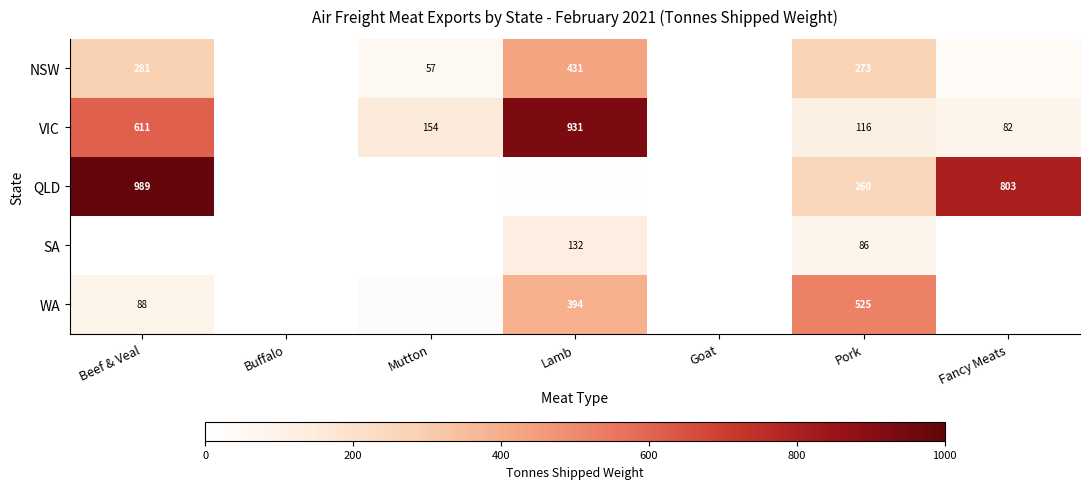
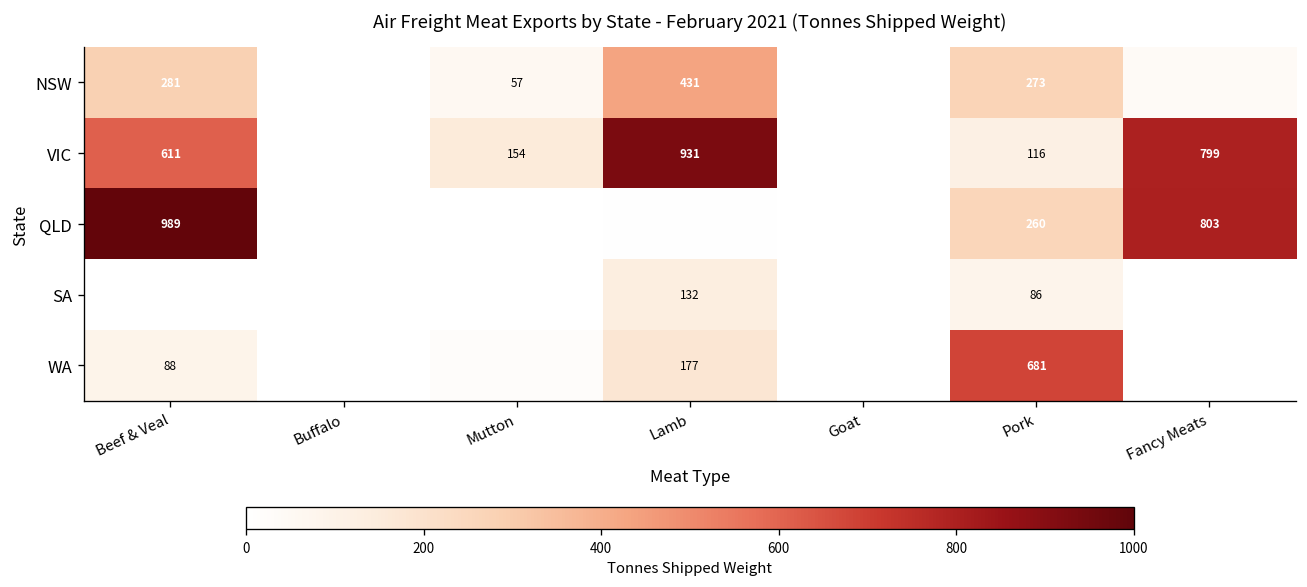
  {
    "NSW": {
      "Beef & Veal": 281,
      "Mutton": 57,
      "Lamb": 431,
      "Pork": 273
    },
    "VIC": {
      "Beef & Veal": 611,
      "Mutton": 154,
      "Lamb": 931,
      "Pork": 116,
-     "Fancy Meats": 82
+     "Fancy Meats": 799
    },
    "QLD": {
      "Beef & Veal": 989,
      "Pork": 260,
      "Fancy Meats": 803
    },
    "SA": {
      "Lamb": 132,
      "Pork": 86
    },
    "WA": {
      "Beef & Veal": 88,
-     "Lamb": 394,
-     "Pork": 525
+     "Lamb": 177,
+     "Pork": 681
    }
  }
